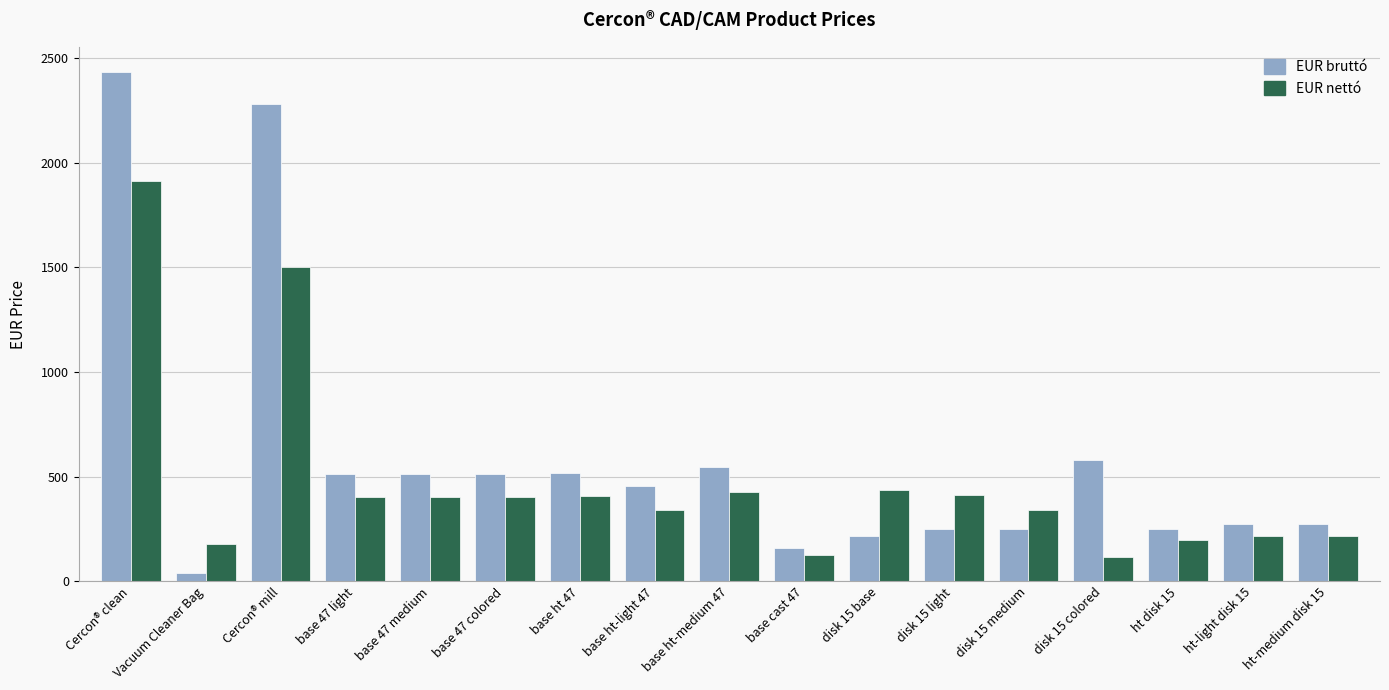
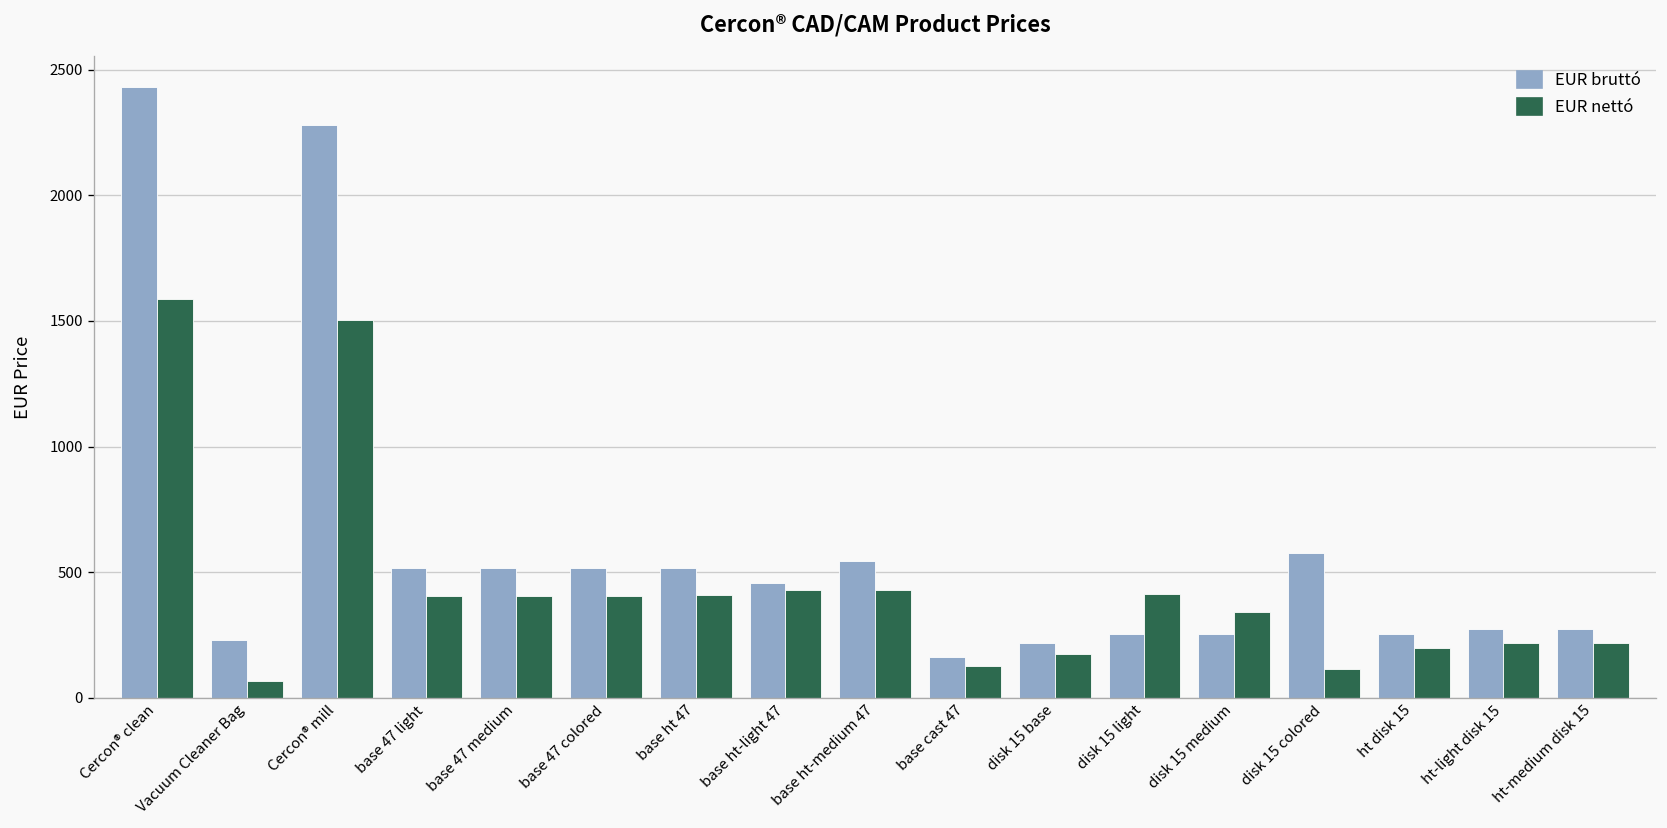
  {
    "EUR bruttó": {
      "Cercon® clean": 2430,
-     "Vacuum Cleaner Bag": 40,
+     "Vacuum Cleaner Bag": 230,
      "Cercon® mill": 2280,
      "base 47 light": 510,
      "base 47 medium": 510,
      "base 47 colored": 510,
      "base ht 47": 520,
      "base ht-light 47": 460,
      "base ht-medium 47": 540,
      "base cast 47": 160,
      "disk 15 base": 220,
      "disk 15 light": 250,
      "disk 15 medium": 250,
      "disk 15 colored": 580,
      "ht disk 15": 250,
      "ht-light disk 15": 270,
      "ht-medium disk 15": 270
    },
    "EUR nettó": {
-     "Cercon® clean": 1920,
-     "Vacuum Cleaner Bag": 180,
+     "Cercon® clean": 1590,
+     "Vacuum Cleaner Bag": 70,
      "Cercon® mill": 1500,
      "base 47 light": 410,
      "base 47 medium": 410,
      "base 47 colored": 410,
      "base ht 47": 410,
-     "base ht-light 47": 340,
+     "base ht-light 47": 430,
      "base ht-medium 47": 430,
      "base cast 47": 130,
-     "disk 15 base": 440,
+     "disk 15 base": 170,
      "disk 15 light": 410,
      "disk 15 medium": 340,
      "disk 15 colored": 110,
      "ht disk 15": 200,
      "ht-light disk 15": 220,
      "ht-medium disk 15": 220
    }
  }
